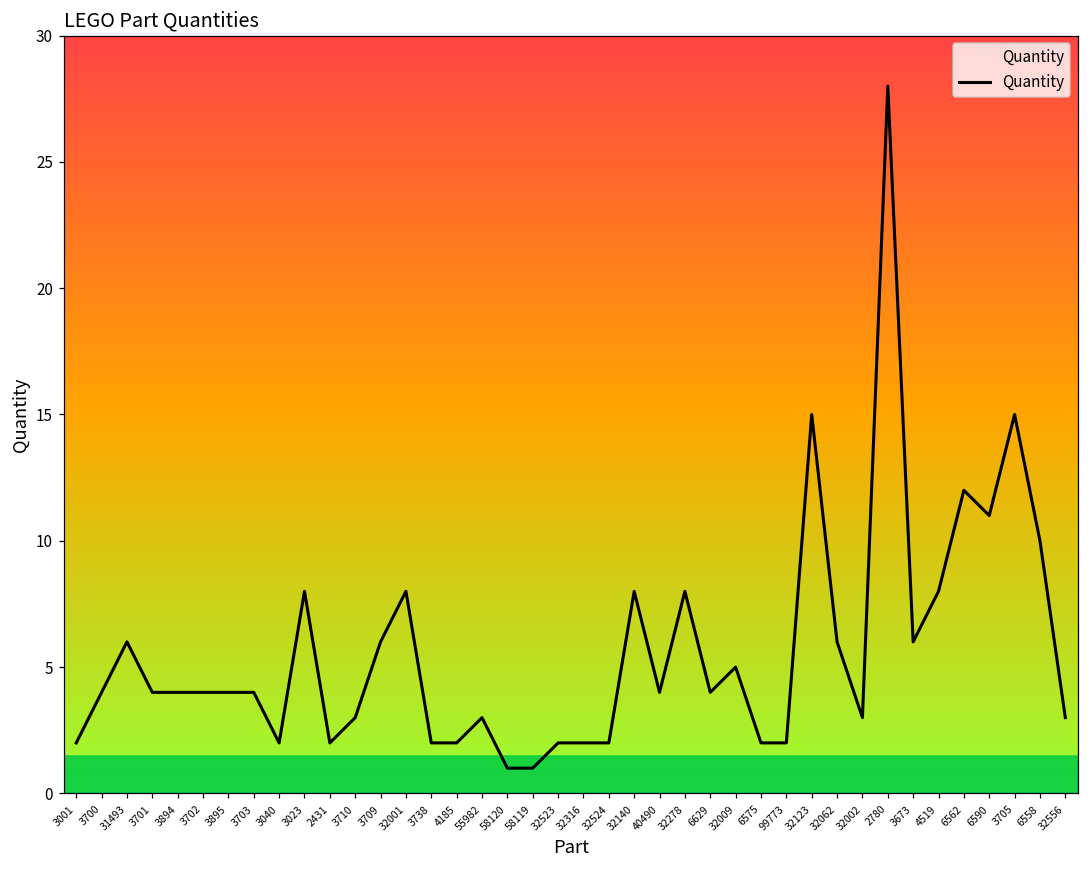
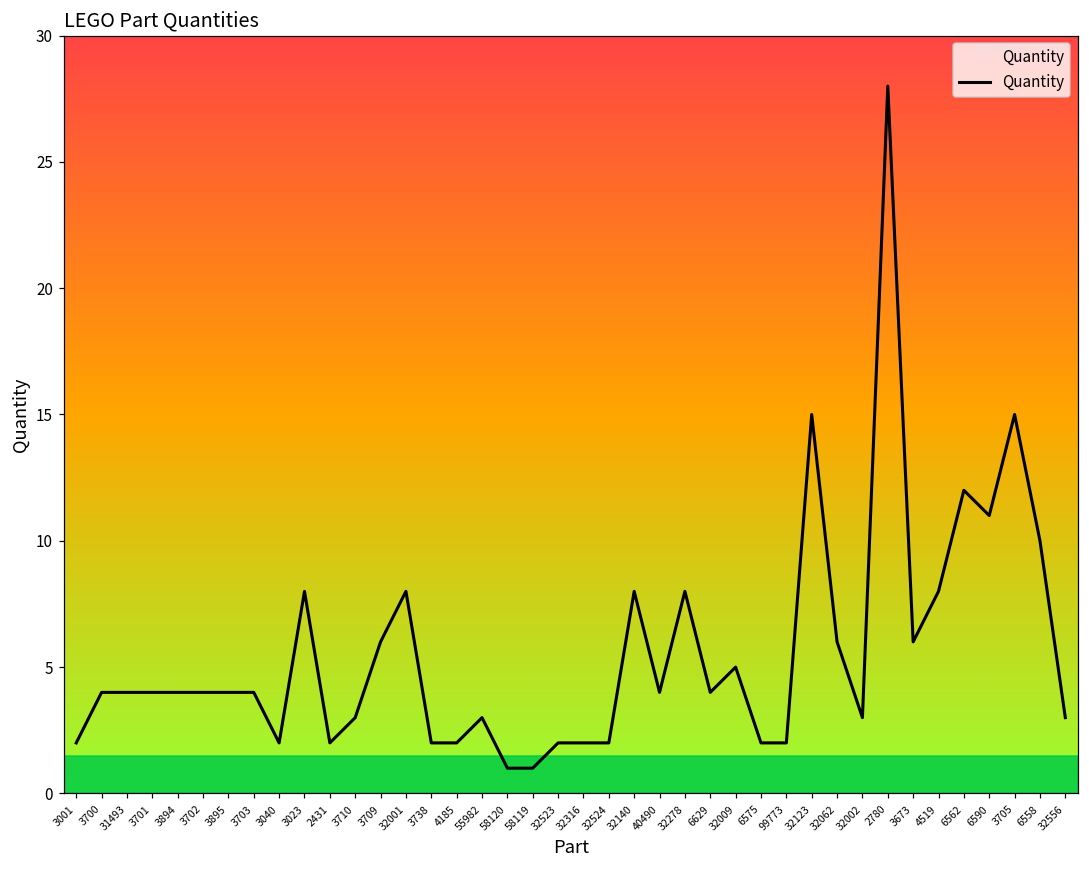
  {
    "3001": 2,
    "3700": 4,
-   "31493": 6,
+   "31493": 4,
    "3701": 4,
    "3894": 4,
    "3702": 4,
    "3895": 4,
    "3703": 4,
    "3040": 2,
    "3023": 8,
    "2431": 2,
    "3710": 3,
    "3709": 6,
    "32001": 8,
    "3738": 2,
    "4185": 2,
    "55982": 3,
    "32523": 2,
    "32316": 2,
    "32524": 2,
    "32140": 8,
    "40490": 4,
    "32278": 8,
    "6629": 4,
    "32009": 5,
    "6575": 2,
    "99773": 2,
    "32123": 15,
    "32062": 6,
    "32002": 3,
    "2780": 28,
    "3673": 6,
    "4519": 8,
    "6562": 12,
    "6590": 11,
    "3705": 15,
    "6558": 10,
    "32556": 3
  }
